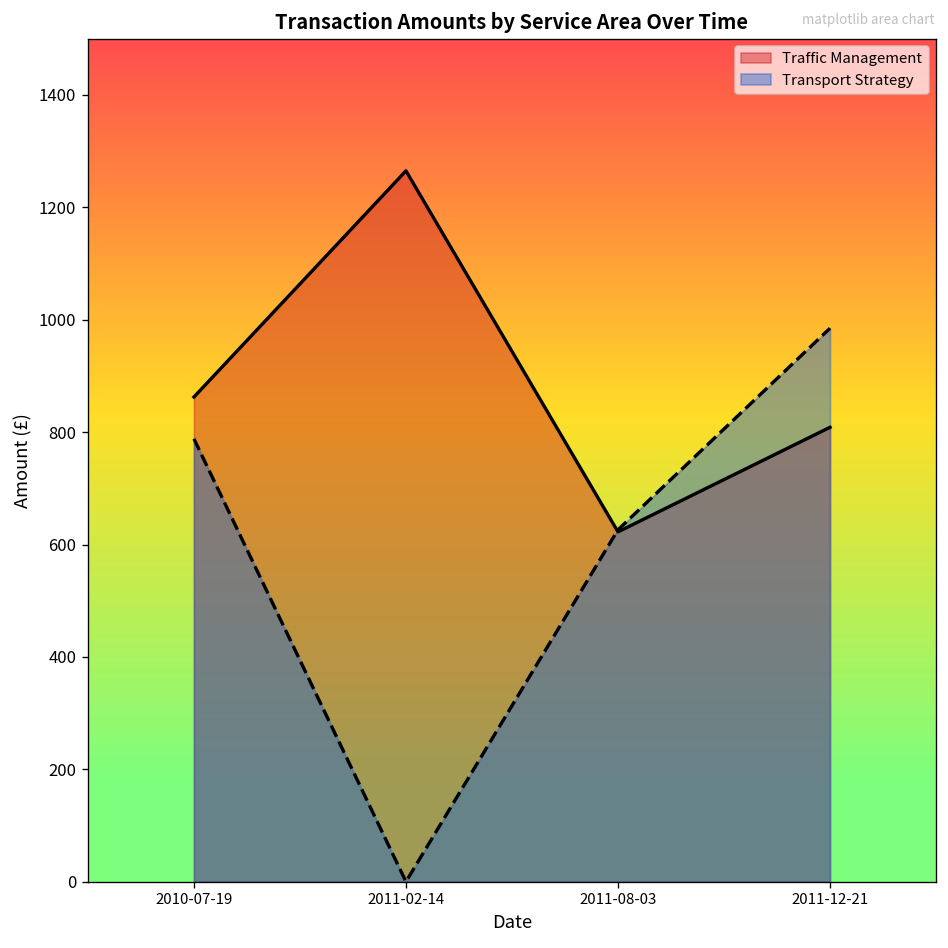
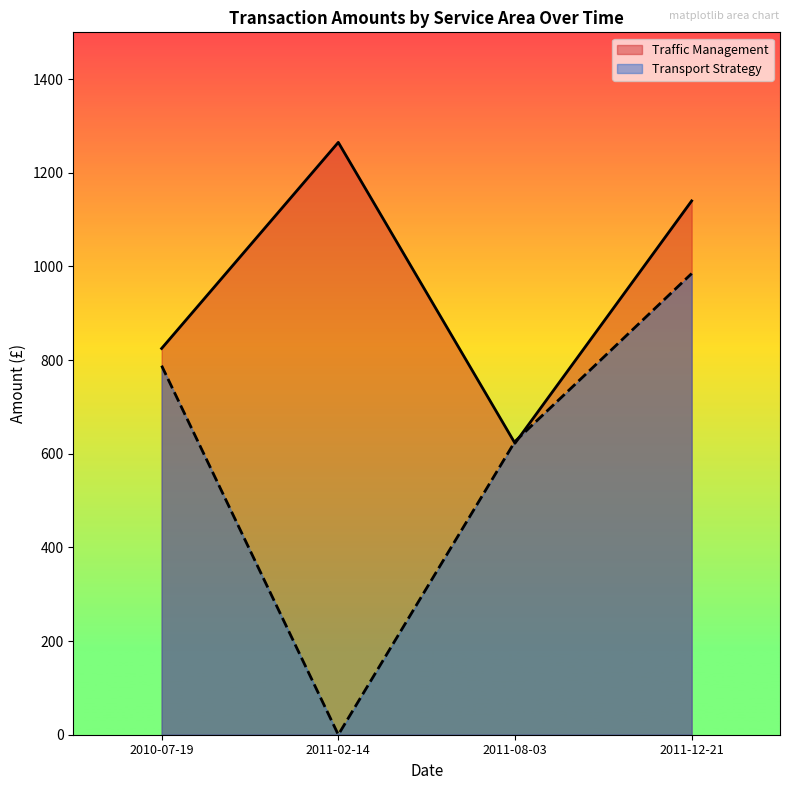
  {
    "Traffic Management": {
-     "2010-07-19": 860,
+     "2010-07-19": 820,
      "2011-02-14": 1270,
-     "2011-12-21": 810
+     "2011-12-21": 1140
    },
    "Transport Strategy": {
      "2010-07-19": 790,
      "2011-02-14": 0,
      "2011-12-21": 980
    }
  }
